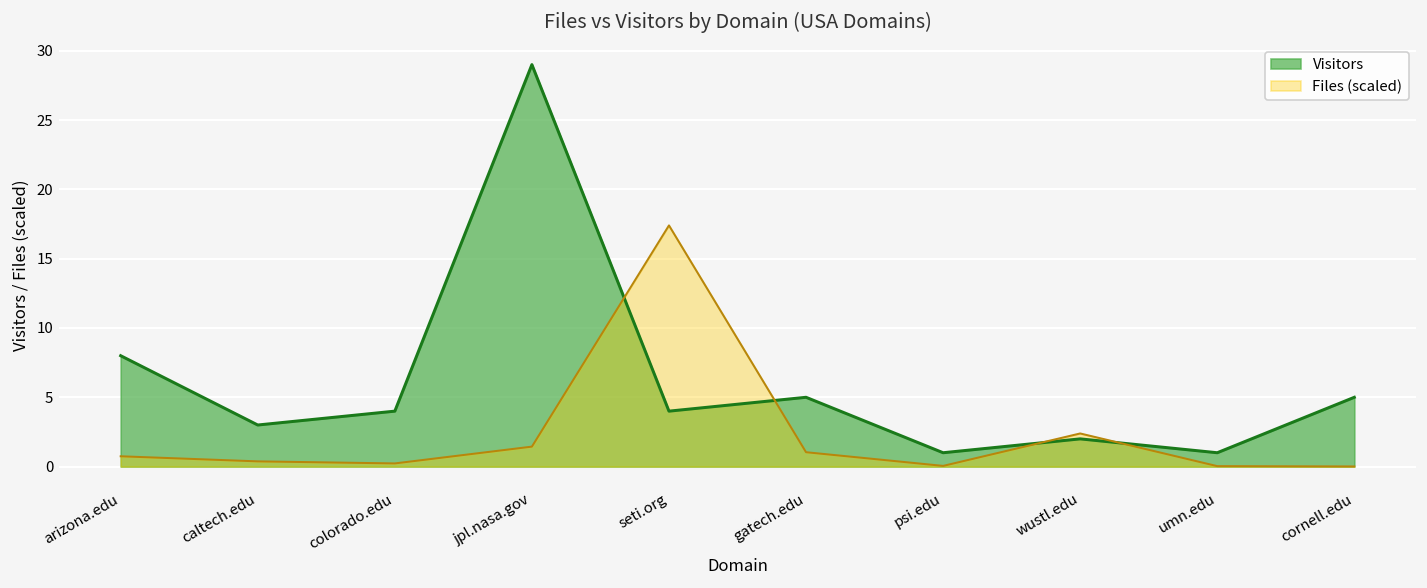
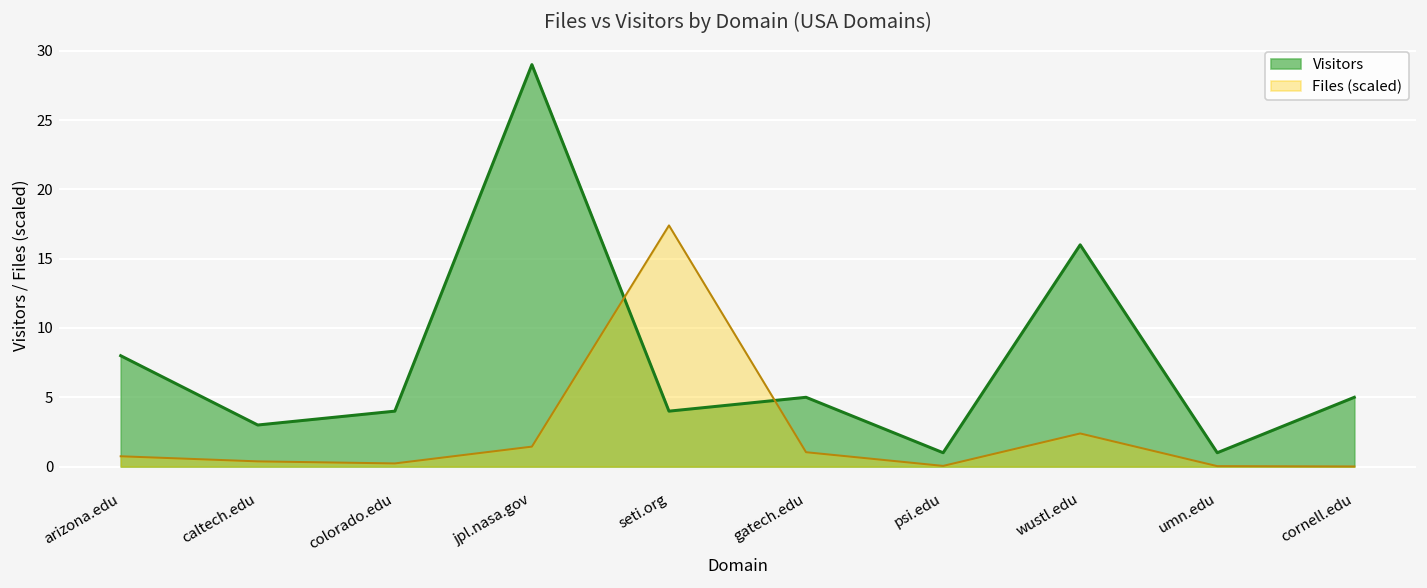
  {
    "Visitors": {
      "arizona.edu": 8,
      "caltech.edu": 3,
      "colorado.edu": 4,
      "jpl.nasa.gov": 29,
      "seti.org": 4,
      "gatech.edu": 5,
      "psi.edu": 1,
-     "wustl.edu": 2,
+     "wustl.edu": 16,
      "umn.edu": 1,
      "cornell.edu": 5
    },
    "Files (scaled)": {
      "arizona.edu": 0.7,
      "caltech.edu": 0.4,
      "colorado.edu": 0.2,
      "jpl.nasa.gov": 1.4,
      "seti.org": 17.4,
      "gatech.edu": 1,
      "psi.edu": 0,
      "wustl.edu": 2.4,
      "umn.edu": 0,
      "cornell.edu": 0
    }
  }
